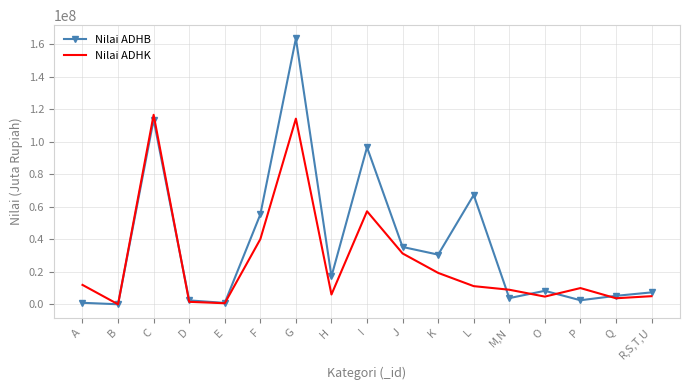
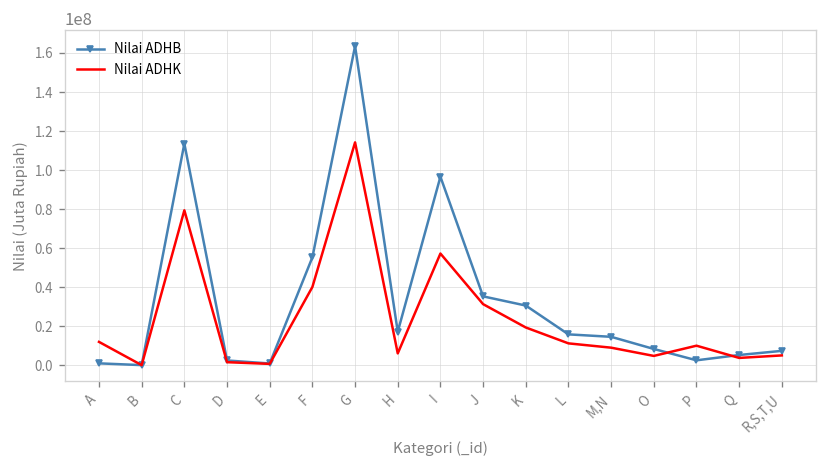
  {
    "Nilai ADHB": {
      "A": 1000000,
      "C": 114000000,
      "F": 55000000,
      "G": 164000000,
      "H": 17000000,
      "I": 97000000,
      "J": 35000000,
      "K": 31000000,
-     "L": 67000000,
-     "M,N": 4000000,
+     "L": 16000000,
+     "M,N": 15000000,
      "O": 8000000,
      "P": 2000000,
      "R,S,T,U": 7000000
    },
    "Nilai ADHK": {
      "A": 12000000,
-     "C": 117000000,
+     "C": 79000000,
      "F": 40000000,
      "G": 114000000,
      "H": 6000000,
      "I": 57000000,
      "J": 31000000,
      "K": 19000000,
      "L": 11000000,
      "M,N": 9000000,
      "O": 5000000,
      "P": 10000000,
      "R,S,T,U": 5000000
    }
  }
